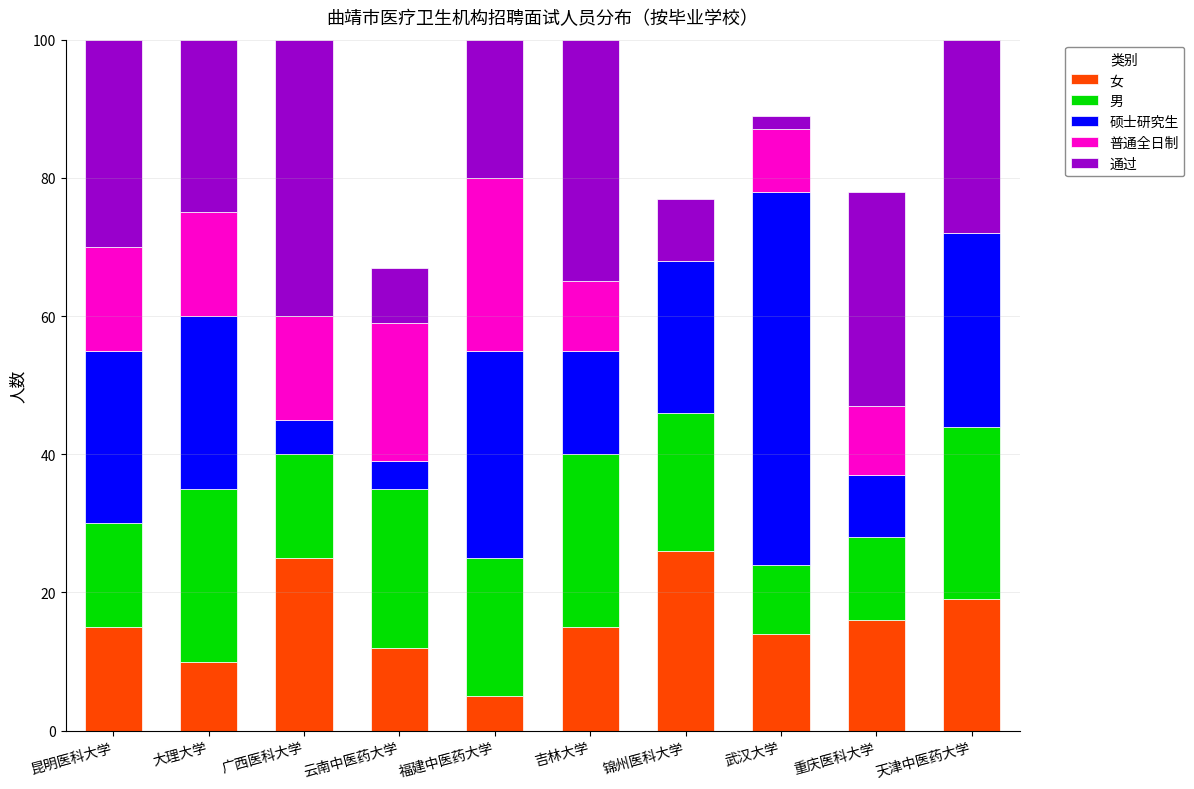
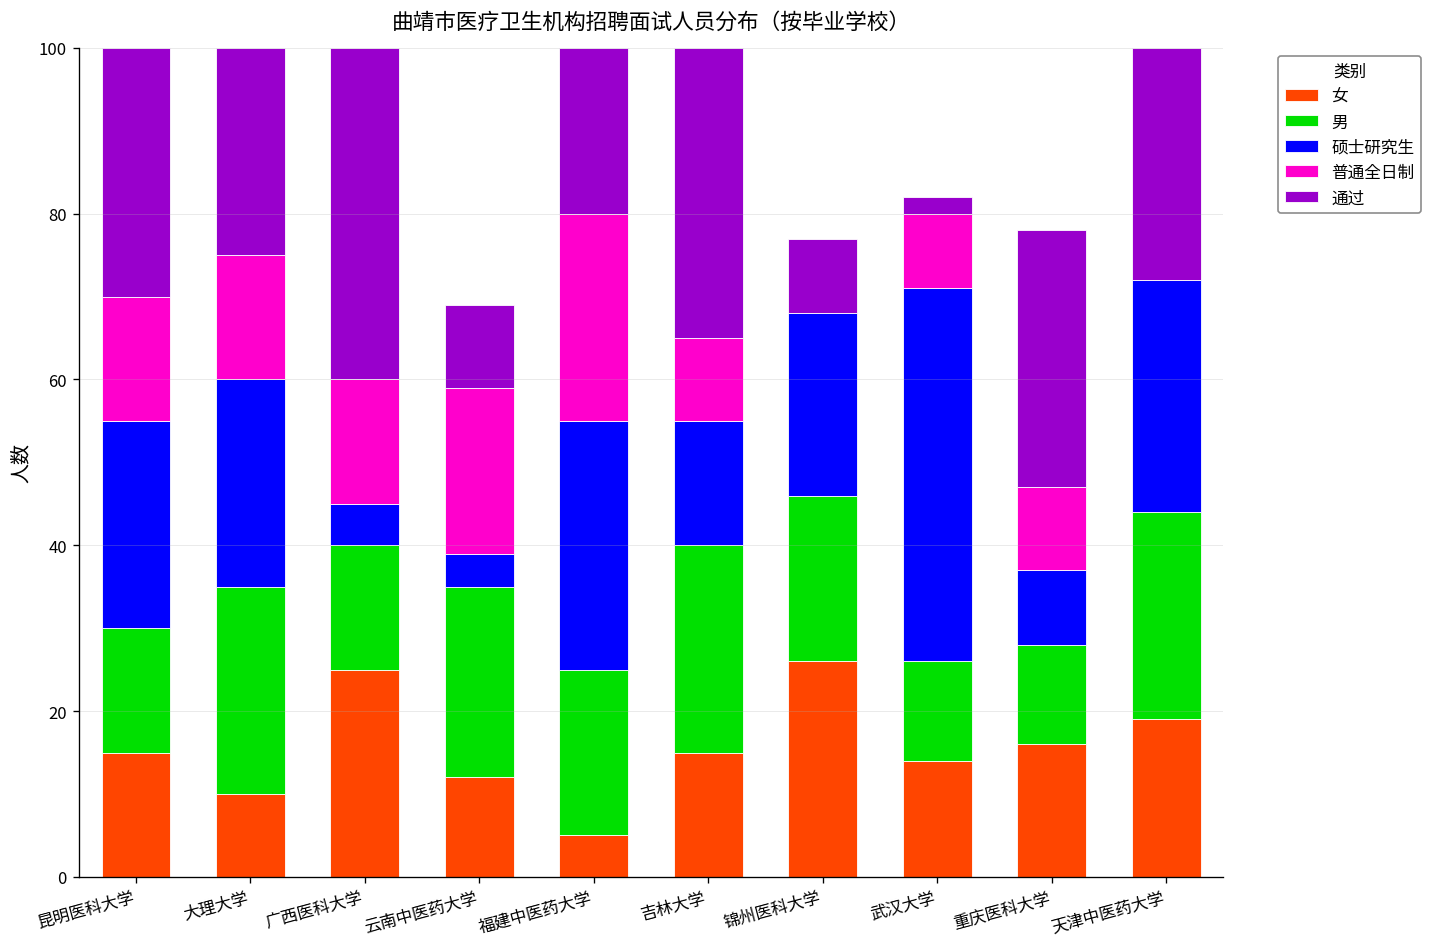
  {
    "女": {
      "昆明医科大学": 15,
      "大理大学": 10,
      "广西医科大学": 25,
      "云南中医药大学": 12,
      "福建中医药大学": 5,
      "吉林大学": 15,
      "锦州医科大学": 26,
      "武汉大学": 14,
      "重庆医科大学": 16,
      "天津中医药大学": 19
    },
    "男": {
      "昆明医科大学": 15,
      "大理大学": 25,
      "广西医科大学": 15,
      "云南中医药大学": 23,
      "福建中医药大学": 20,
      "吉林大学": 25,
      "锦州医科大学": 20,
-     "武汉大学": 10,
+     "武汉大学": 12,
      "重庆医科大学": 12,
      "天津中医药大学": 25
    },
    "硕士研究生": {
      "昆明医科大学": 25,
      "大理大学": 25,
      "广西医科大学": 5,
      "云南中医药大学": 4,
      "福建中医药大学": 30,
      "吉林大学": 15,
      "锦州医科大学": 22,
-     "武汉大学": 54,
+     "武汉大学": 45,
      "重庆医科大学": 9,
      "天津中医药大学": 28
    },
    "普通全日制": {
      "昆明医科大学": 15,
      "大理大学": 15,
      "广西医科大学": 15,
      "云南中医药大学": 20,
      "福建中医药大学": 25,
      "吉林大学": 10,
      "锦州医科大学": 0,
      "武汉大学": 9,
      "重庆医科大学": 10,
      "天津中医药大学": 0
    },
    "通过": {
      "昆明医科大学": 30,
      "大理大学": 25,
      "广西医科大学": 40,
-     "云南中医药大学": 8,
+     "云南中医药大学": 10,
      "福建中医药大学": 20,
      "吉林大学": 35,
      "锦州医科大学": 9,
      "武汉大学": 2,
      "重庆医科大学": 31,
      "天津中医药大学": 28
    }
  }
